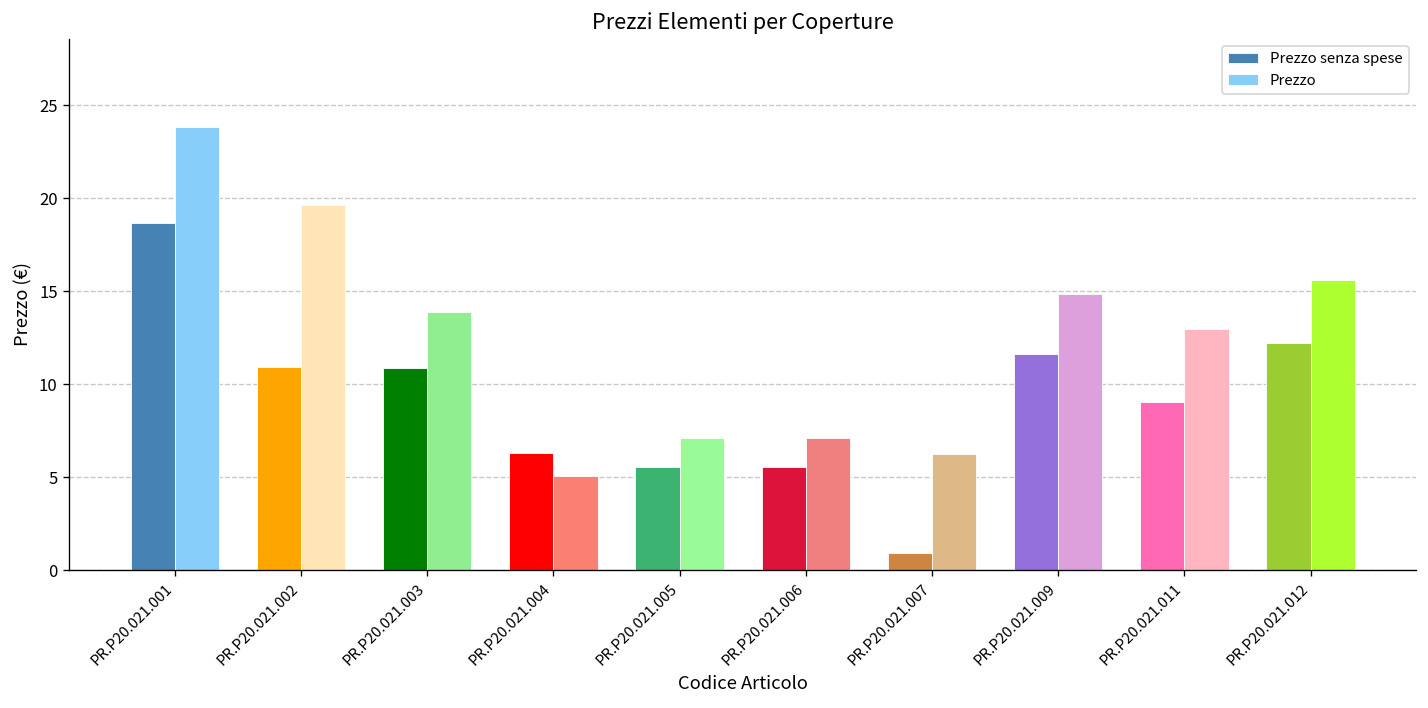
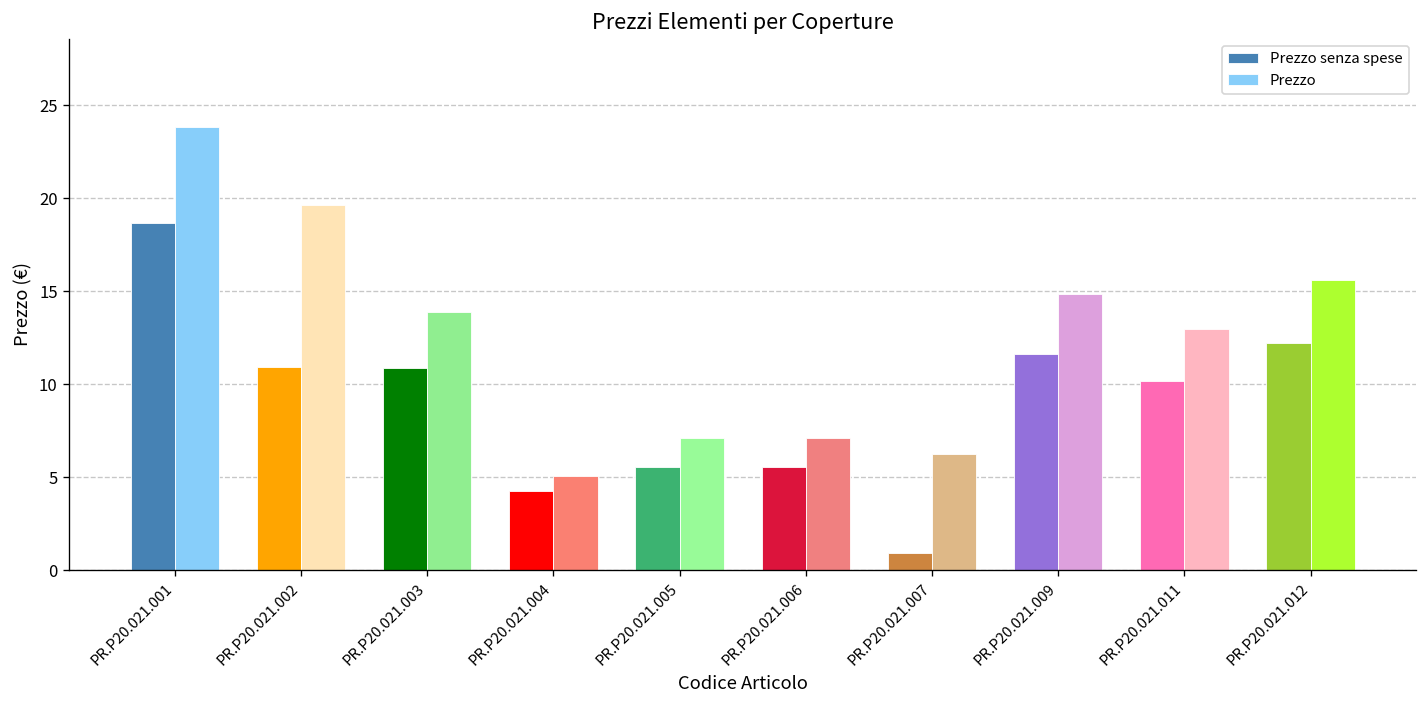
  {
    "Prezzo senza spese": {
      "PR.P20.021.001": 18.7,
      "PR.P20.021.002": 10.9,
      "PR.P20.021.003": 10.9,
-     "PR.P20.021.004": 6.3,
+     "PR.P20.021.004": 4.3,
      "PR.P20.021.005": 5.6,
      "PR.P20.021.006": 5.6,
      "PR.P20.021.007": 0.9,
      "PR.P20.021.009": 11.6,
-     "PR.P20.021.011": 9.1,
+     "PR.P20.021.011": 10.2,
      "PR.P20.021.012": 12.2
    },
    "Prezzo": {
      "PR.P20.021.001": 23.8,
      "PR.P20.021.002": 19.6,
      "PR.P20.021.003": 13.9,
      "PR.P20.021.004": 5.1,
      "PR.P20.021.005": 7.1,
      "PR.P20.021.006": 7.1,
      "PR.P20.021.007": 6.2,
      "PR.P20.021.009": 14.9,
      "PR.P20.021.011": 13.0,
      "PR.P20.021.012": 15.6
    }
  }
